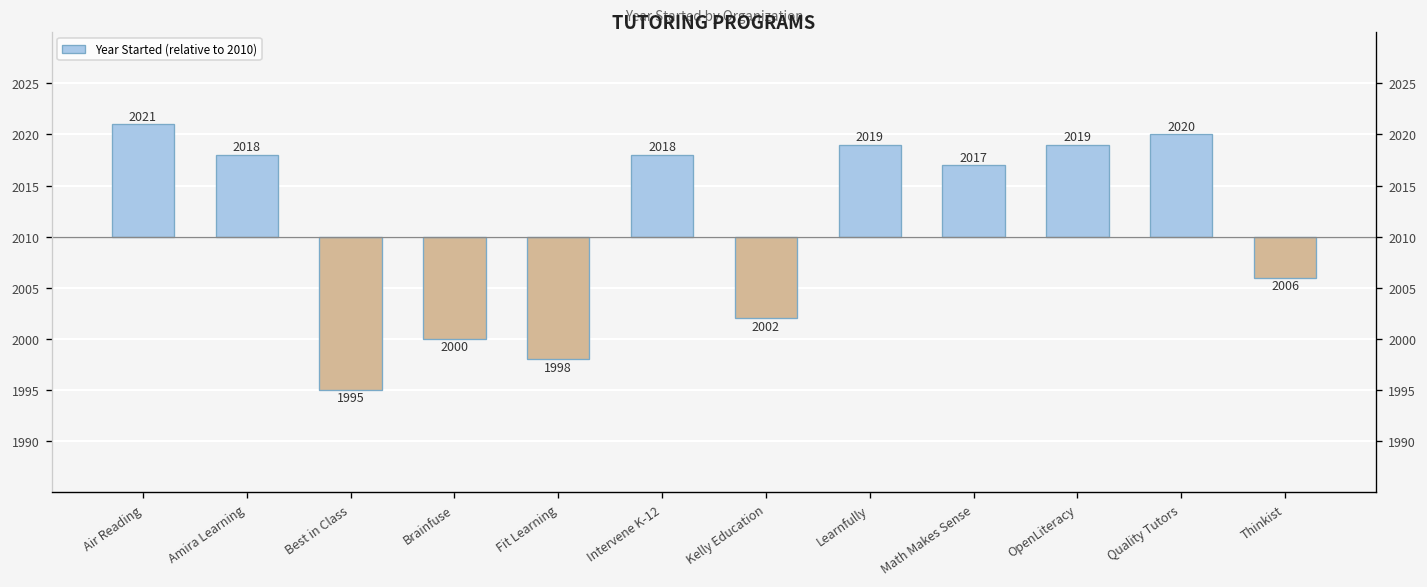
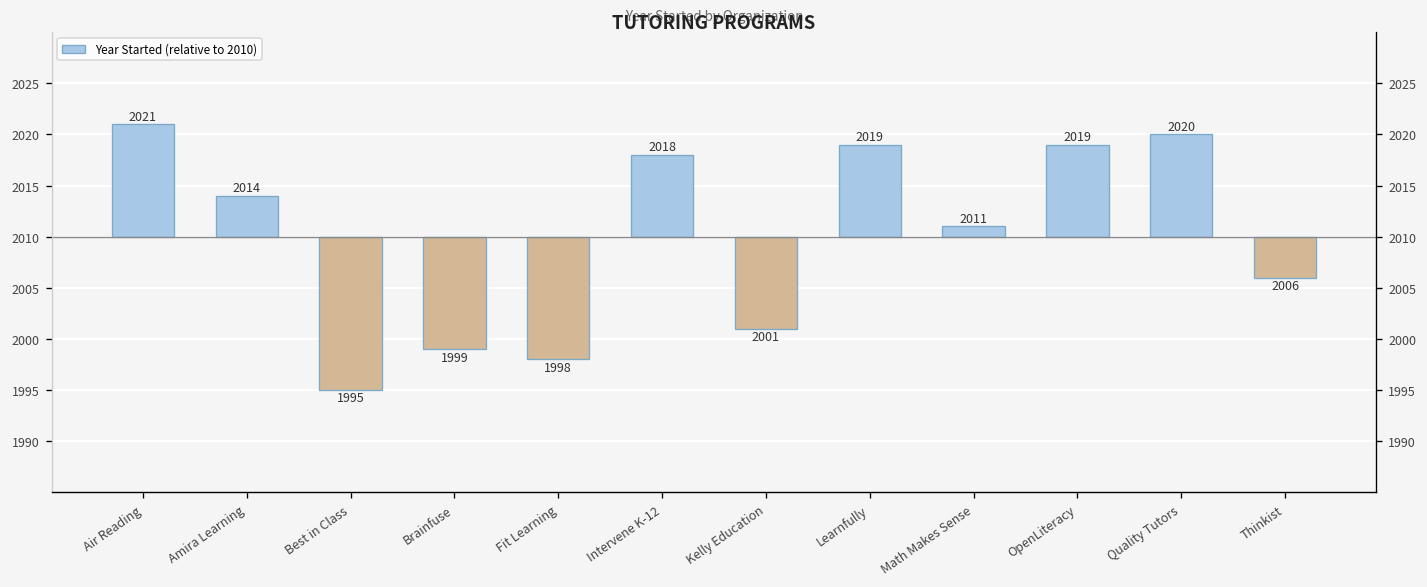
  {
-   "Amira Learning": 2018,
-   "Brainfuse": 2000,
-   "Kelly Education": 2002,
-   "Math Makes Sense": 2017
+   "Amira Learning": 2014,
+   "Brainfuse": 1999,
+   "Kelly Education": 2001,
+   "Math Makes Sense": 2011
  }
